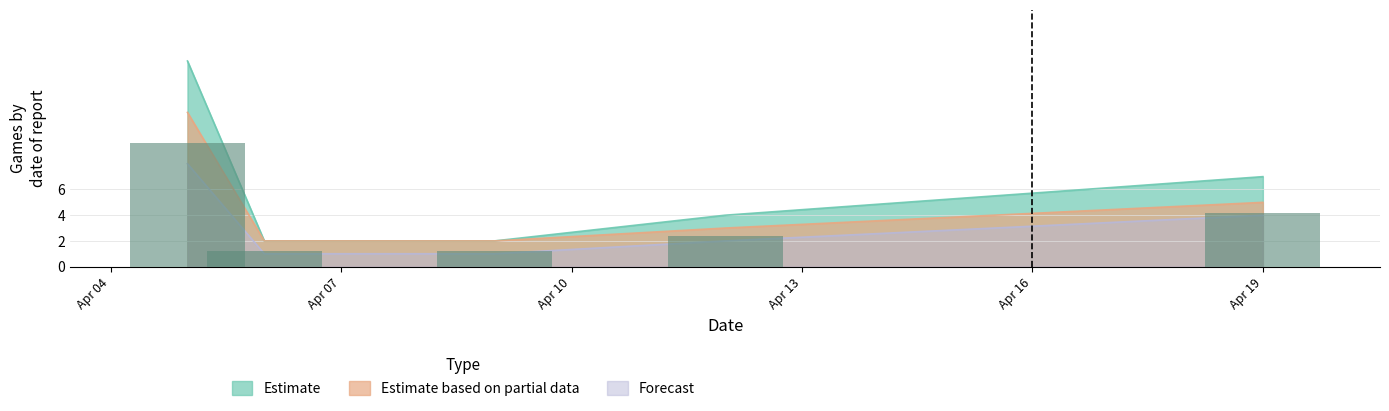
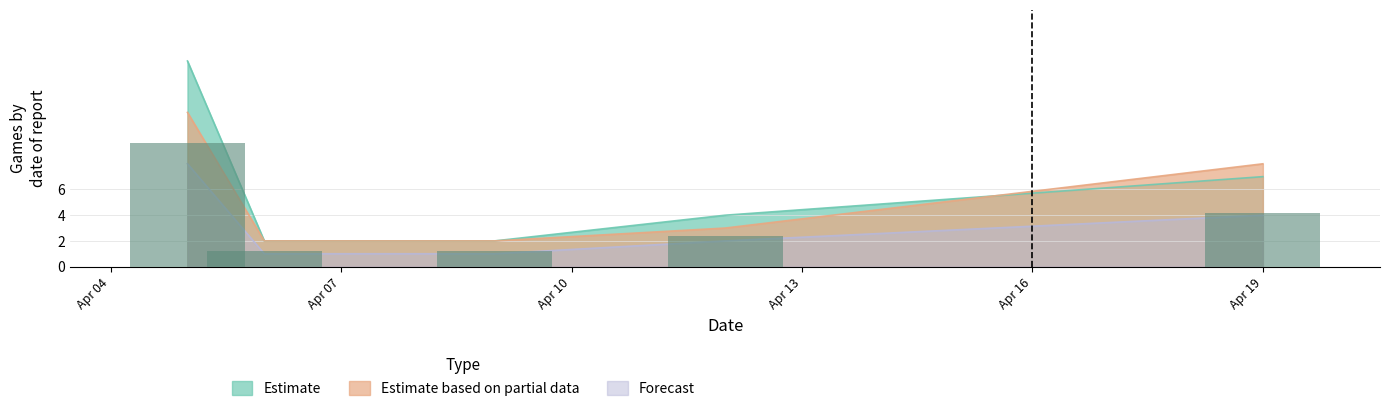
  {
    "Estimate": {
      "Apr 19": 7
    },
    "Estimate based on partial data": {
-     "Apr 19": 5
+     "Apr 19": 8
    },
    "Forecast": {
      "Apr 19": 4
    }
  }
